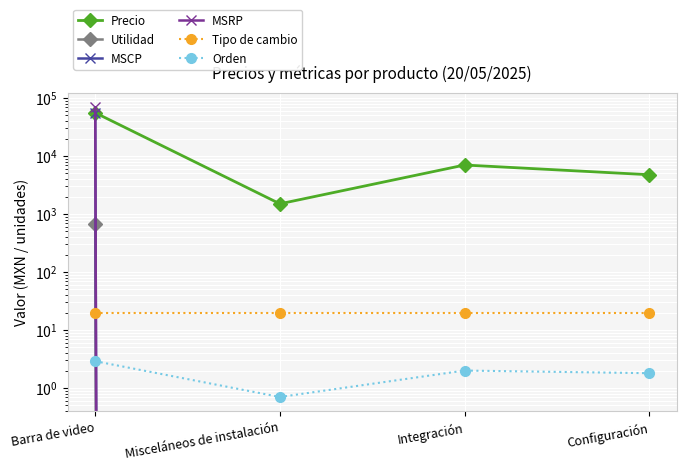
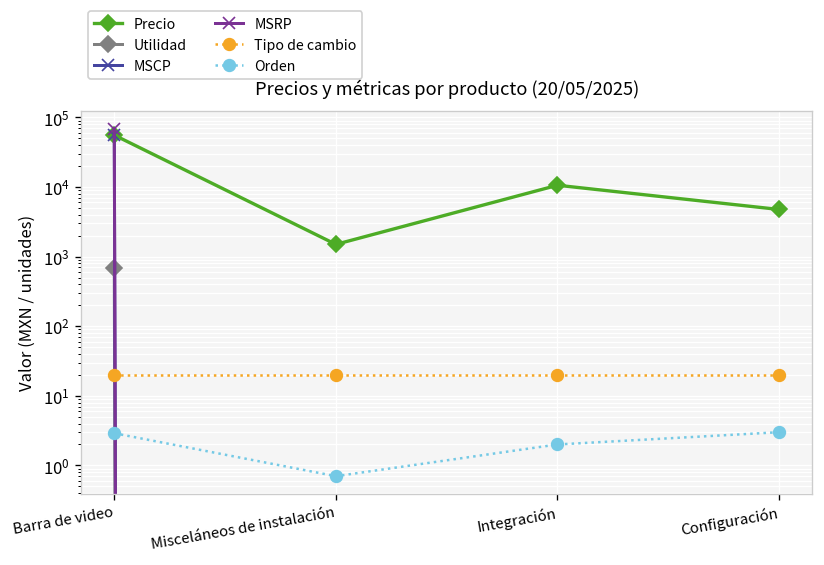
  {
    "Precio": {
      "Misceláneos de instalación": 1500,
-     "Integración": 7000,
+     "Integración": 11000,
      "Configuración": 5000
    },
    "Utilidad": {
      "Barra de video": 700
    },
    "Tipo de cambio": {
      "Barra de video": 20,
      "Misceláneos de instalación": 20,
      "Integración": 20,
      "Configuración": 20
    },
    "Orden": {
      "Barra de video": 3,
      "Misceláneos de instalación": 0.7,
      "Integración": 2.0,
-     "Configuración": 1.8
+     "Configuración": 3
    }
  }
